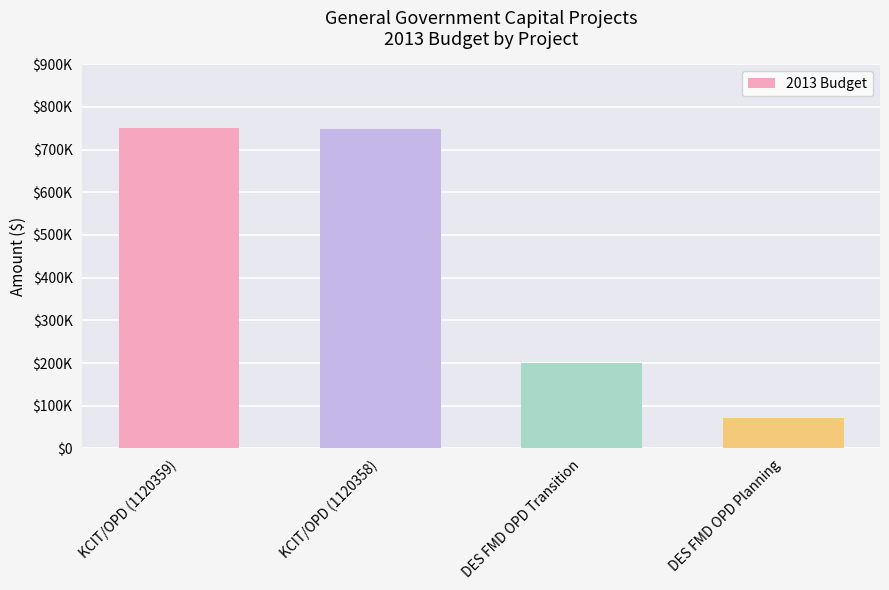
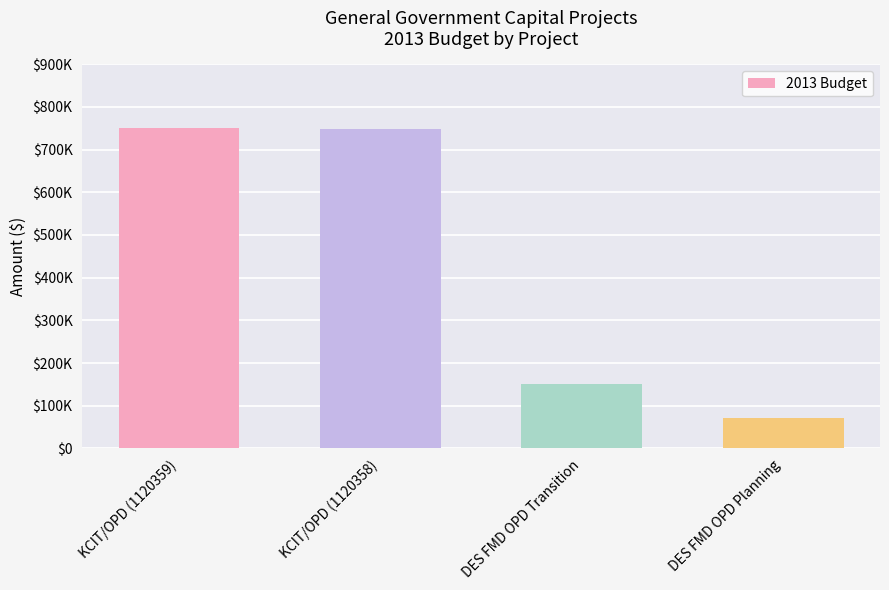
  {
    "KCIT/OPD (1120359)": "$750000",
    "KCIT/OPD (1120358)": "$750000",
-   "DES FMD OPD Transition": "$200000",
+   "DES FMD OPD Transition": "$150000",
    "DES FMD OPD Planning": "$70000"
  }
